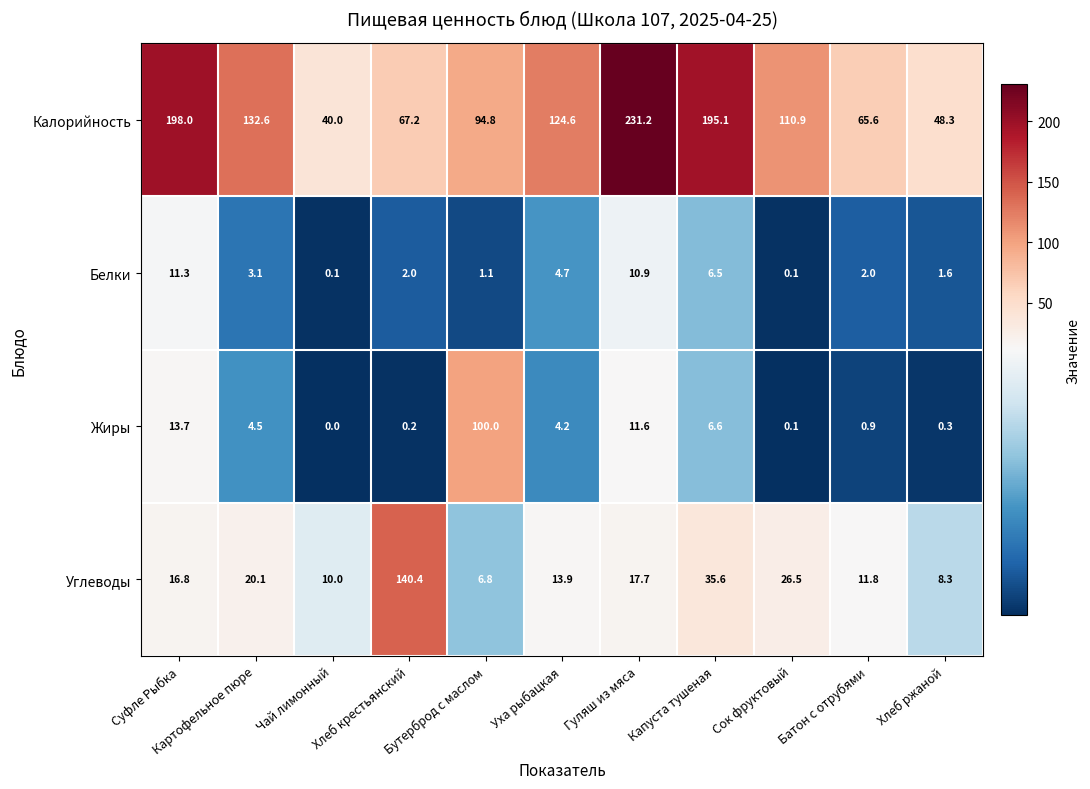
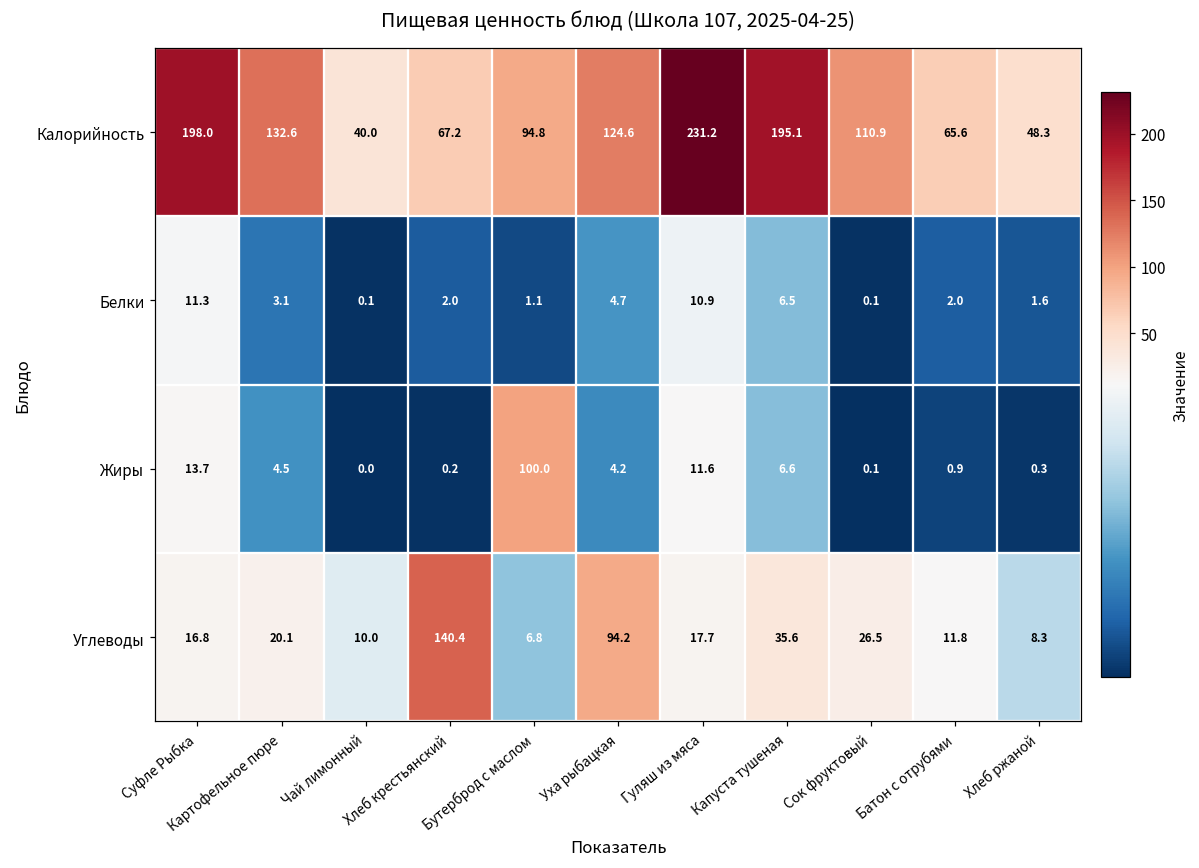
  {
    "Калорийность": {
      "Суфле Рыбка": 198.0,
      "Картофельное пюре": 132.6,
      "Чай лимонный": 40.0,
      "Хлеб крестьянский": 67.2,
      "Бутерброд с маслом": 94.8,
      "Уха рыбацкая": 124.6,
      "Гуляш из мяса": 231.2,
      "Капуста тушеная": 195.1,
      "Сок фруктовый": 110.9,
      "Батон с отрубями": 65.6,
      "Хлеб ржаной": 48.3
    },
    "Белки": {
      "Суфле Рыбка": 11.3,
      "Картофельное пюре": 3.1,
      "Чай лимонный": 0.1,
      "Хлеб крестьянский": 2.0,
      "Бутерброд с маслом": 1.1,
      "Уха рыбацкая": 4.7,
      "Гуляш из мяса": 10.9,
      "Капуста тушеная": 6.5,
      "Сок фруктовый": 0.1,
      "Батон с отрубями": 2.0,
      "Хлеб ржаной": 1.6
    },
    "Жиры": {
      "Суфле Рыбка": 13.7,
      "Картофельное пюре": 4.5,
      "Чай лимонный": 0.0,
      "Хлеб крестьянский": 0.2,
      "Бутерброд с маслом": 100.0,
      "Уха рыбацкая": 4.2,
      "Гуляш из мяса": 11.6,
      "Капуста тушеная": 6.6,
      "Сок фруктовый": 0.1,
      "Батон с отрубями": 0.9,
      "Хлеб ржаной": 0.3
    },
    "Углеводы": {
      "Суфле Рыбка": 16.8,
      "Картофельное пюре": 20.1,
      "Чай лимонный": 10.0,
      "Хлеб крестьянский": 140.4,
      "Бутерброд с маслом": 6.8,
-     "Уха рыбацкая": 13.9,
+     "Уха рыбацкая": 94.2,
      "Гуляш из мяса": 17.7,
      "Капуста тушеная": 35.6,
      "Сок фруктовый": 26.5,
      "Батон с отрубями": 11.8,
      "Хлеб ржаной": 8.3
    }
  }
